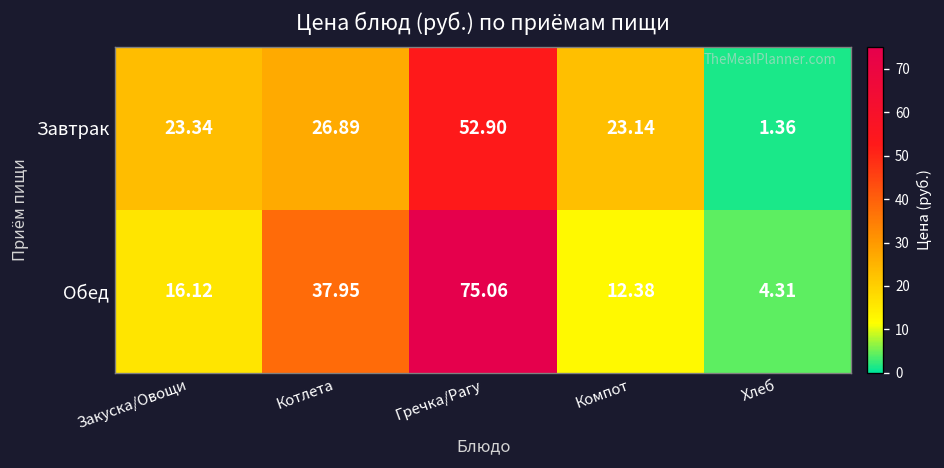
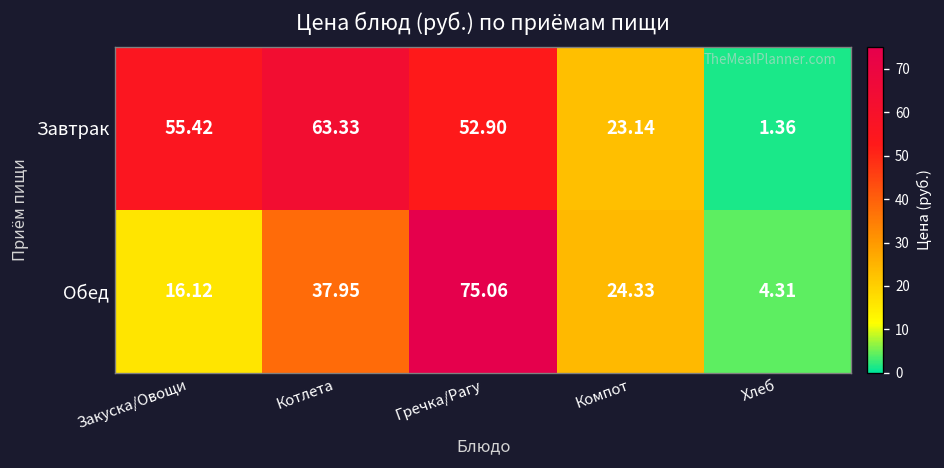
  {
    "Завтрак": {
-     "Закуска/Овощи": 23.34,
-     "Котлета": 26.89,
+     "Закуска/Овощи": 55.42,
+     "Котлета": 63.33,
      "Гречка/Рагу": 52.90,
      "Компот": 23.14
    },
    "Обед": {
      "Закуска/Овощи": 16.12,
      "Котлета": 37.95,
      "Гречка/Рагу": 75.06,
-     "Компот": 12.38,
+     "Компот": 24.33,
      "Хлеб": 4.31
    }
  }
